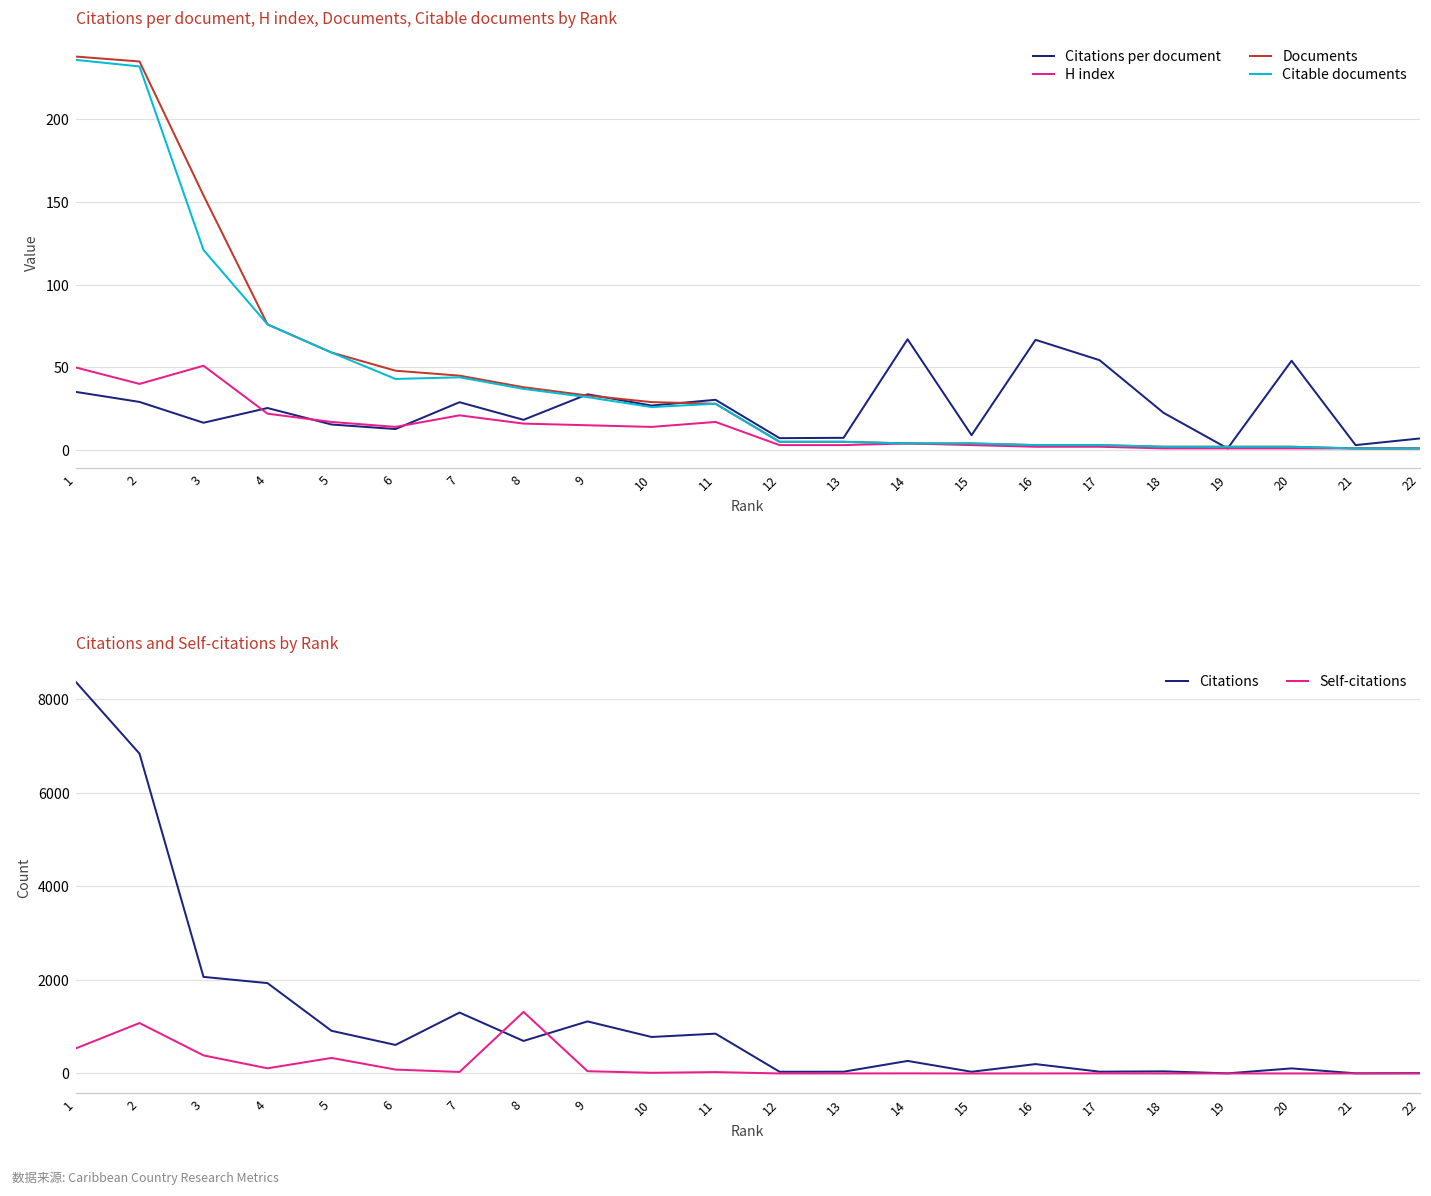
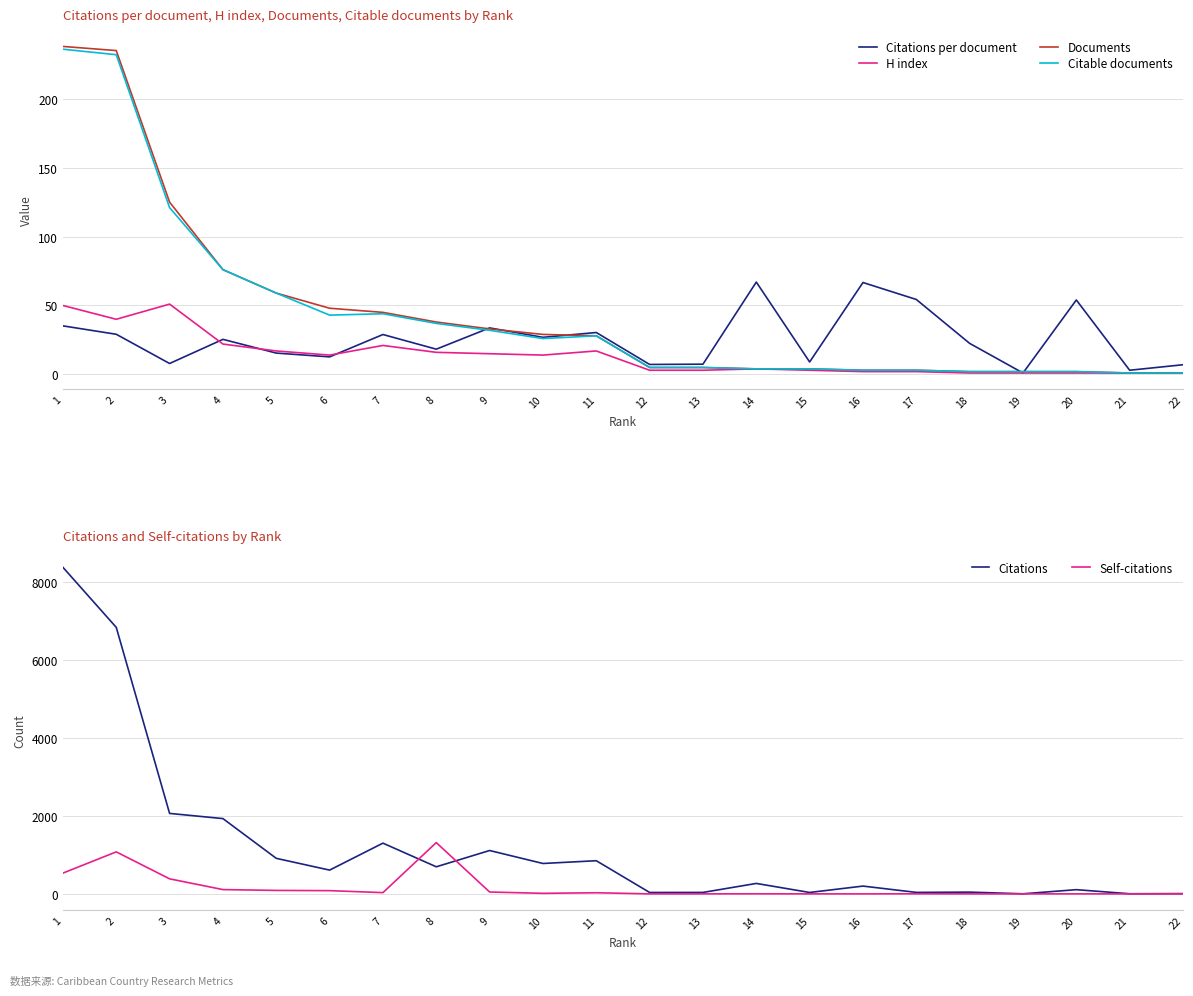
  {
    "Citations per document, H index, Documents, Citable documents by Rank": {
      "Citations per document": {
        "1": 35,
        "2": 29,
-       "3": 17,
+       "3": 8,
        "4": 25,
        "7": 29,
        "8": 18,
        "11": 30,
        "12": 7,
        "13": 7,
        "14": 67,
        "15": 9,
        "16": 67,
        "17": 54,
        "18": 23,
        "20": 54,
        "21": 3,
        "22": 7
      },
      "H index": {
        "1": 50,
        "2": 40,
        "3": 51,
        "4": 22,
        "7": 21,
        "8": 16,
        "9": 15,
        "10": 14,
        "11": 17,
        "12": 3,
        "13": 3
      },
      "Documents": {
        "1": 238,
        "2": 235,
-       "3": 154,
+       "3": 125,
        "6": 48,
        "10": 29
      },
      "Citable documents": {
        "1": 236,
        "2": 232,
        "3": 121,
        "6": 43
      }
    },
    "Citations and Self-citations by Rank": {
      "Citations": {
        "1": 8400,
        "2": 6800,
        "3": 2100,
        "4": 1900,
        "5": 900,
        "6": 600,
        "7": 1300,
        "8": 700,
        "9": 1100,
        "10": 800,
        "11": 900,
        "14": 300,
        "16": 200,
        "20": 100
      },
      "Self-citations": {
        "1": 500,
        "2": 1100,
        "3": 400,
        "4": 100,
-       "5": 300,
+       "5": 100,
        "6": 100,
        "7": 0,
        "8": 1300,
        "9": 0,
        "10": 0,
        "11": 0,
        "14": 0,
        "16": 0,
        "20": 0
      }
    }
  }
